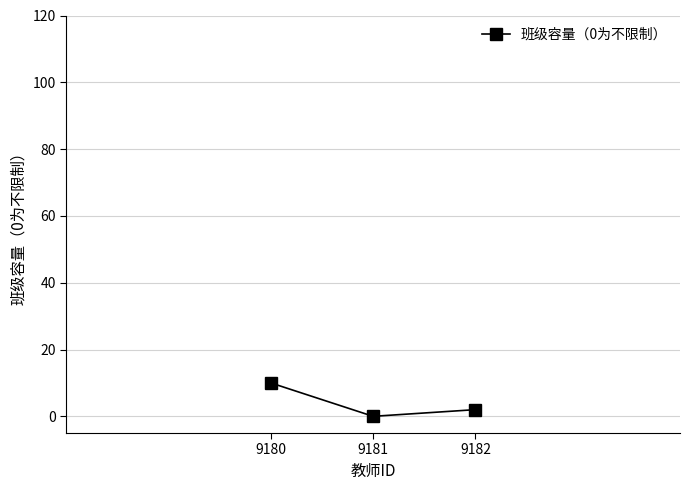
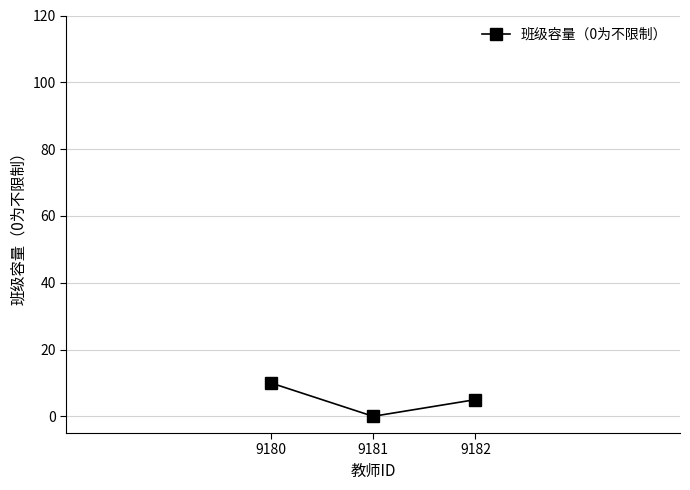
  {
    "9180": 10,
    "9181": 0,
-   "9182": 2
+   "9182": 5
  }
